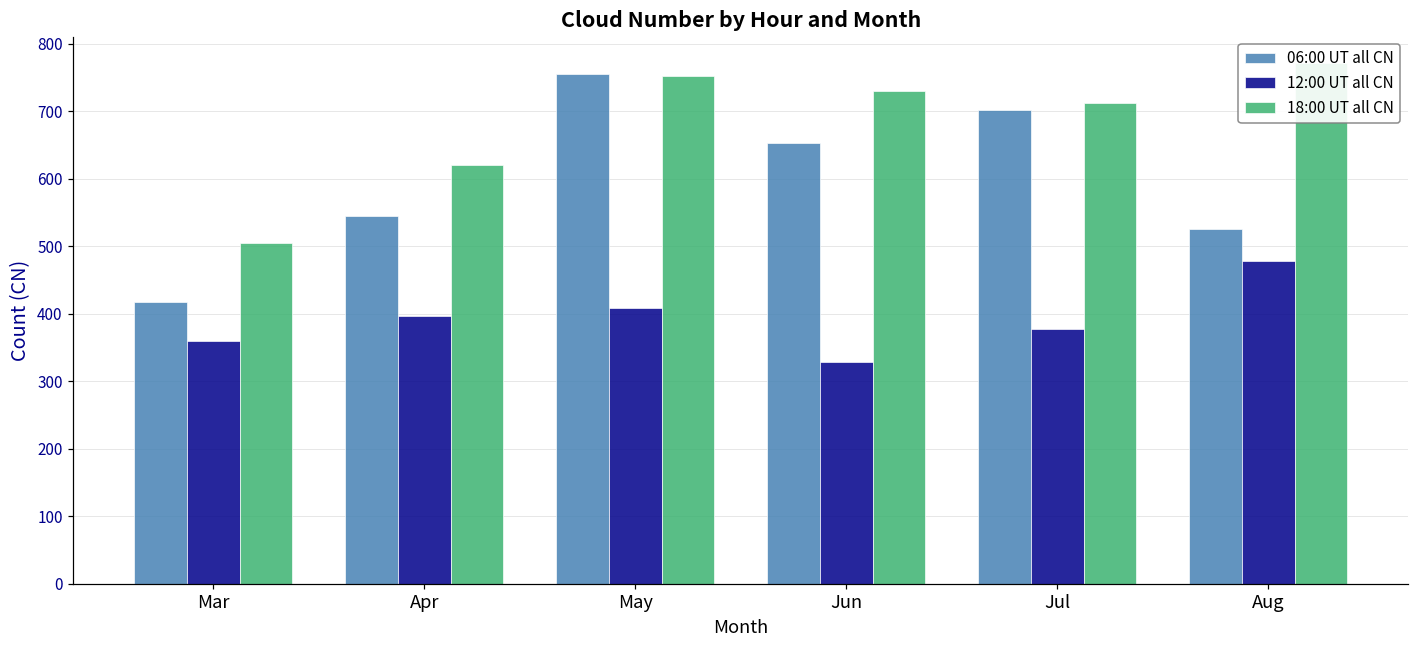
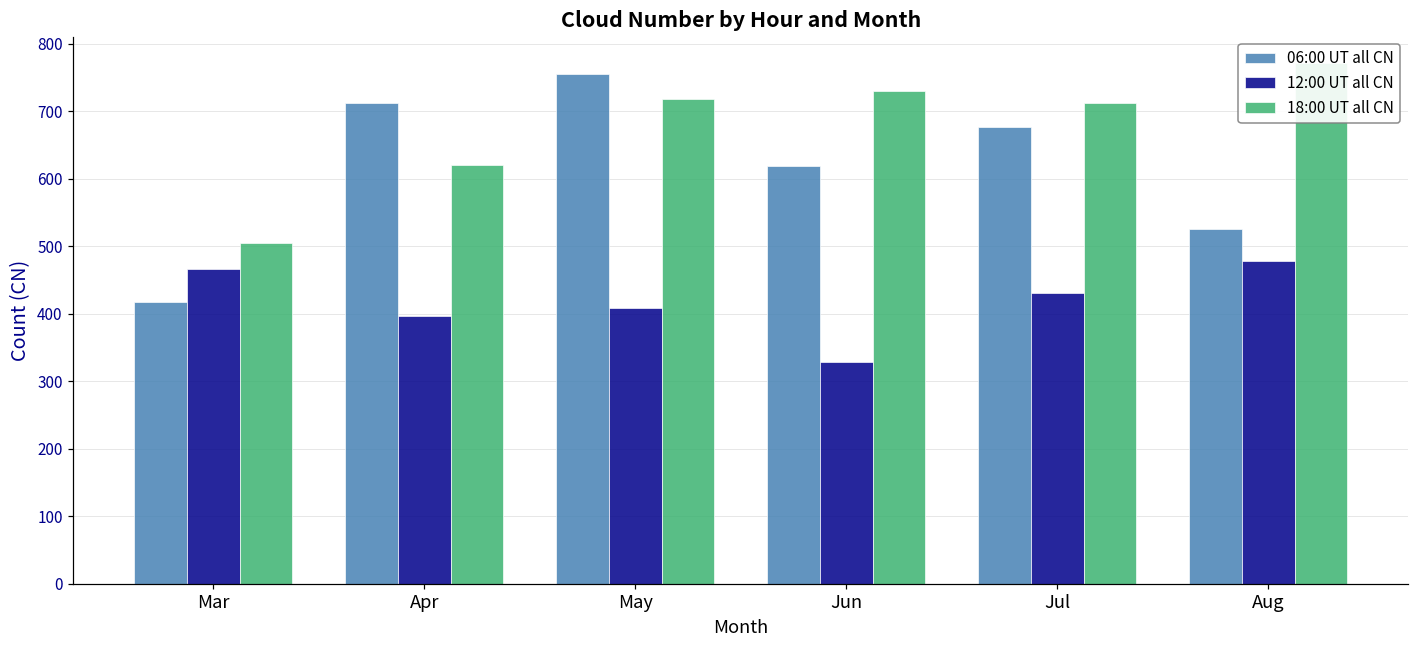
  {
    "06:00 UT all CN": {
      "Mar": 420,
-     "Apr": 550,
+     "Apr": 710,
      "May": 760,
-     "Jun": 650,
-     "Jul": 700,
+     "Jun": 620,
+     "Jul": 680,
      "Aug": 530
    },
    "12:00 UT all CN": {
-     "Mar": 360,
+     "Mar": 470,
      "Apr": 400,
      "May": 410,
      "Jun": 330,
-     "Jul": 380,
+     "Jul": 430,
      "Aug": 480
    },
    "18:00 UT all CN": {
      "Mar": 510,
      "Apr": 620,
-     "May": 750,
+     "May": 720,
      "Jun": 730,
      "Jul": 710
    }
  }
